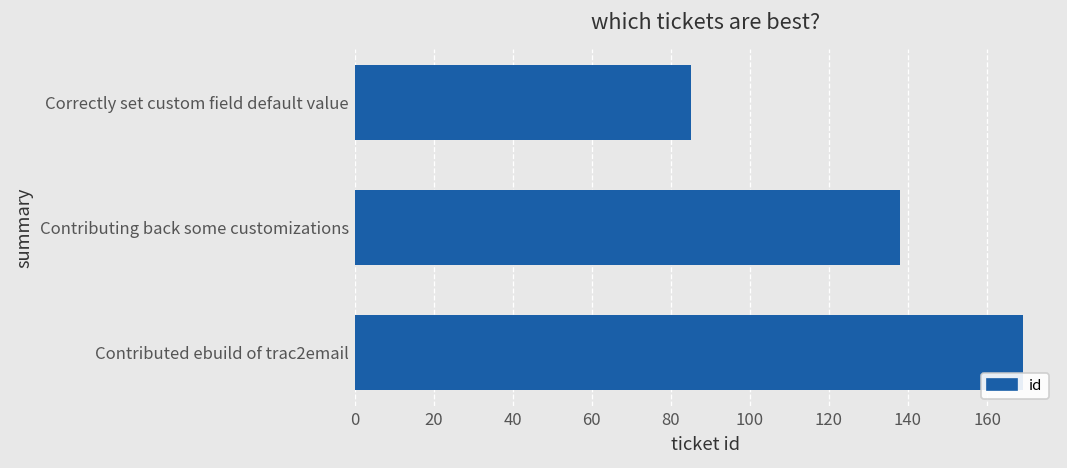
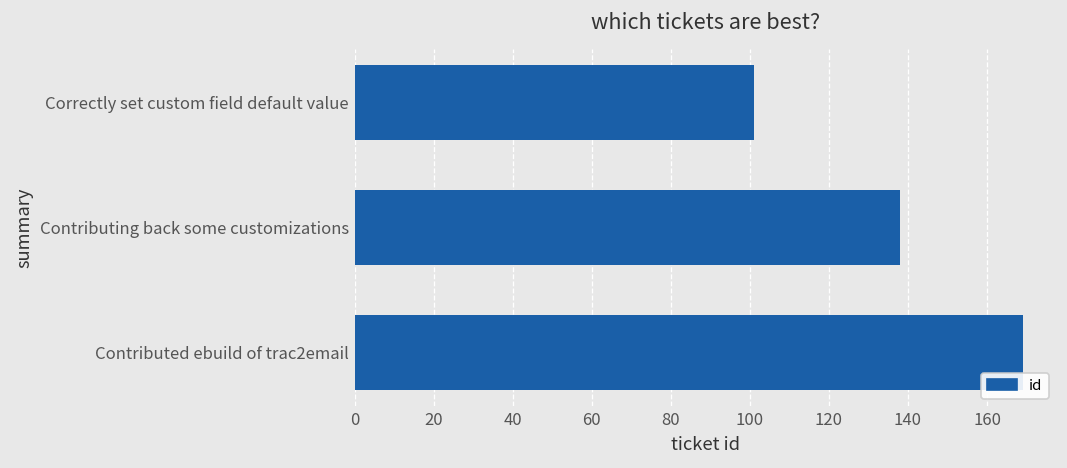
  {
-   "Correctly set custom field default value": 85,
+   "Correctly set custom field default value": 101,
    "Contributing back some customizations": 138,
    "Contributed ebuild of trac2email": 169
  }
